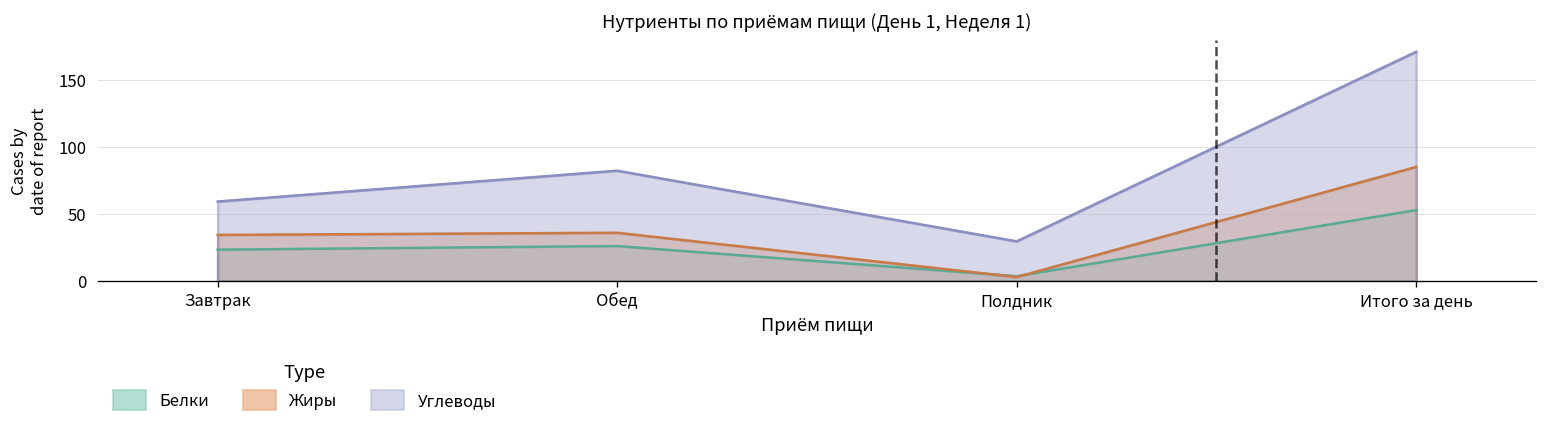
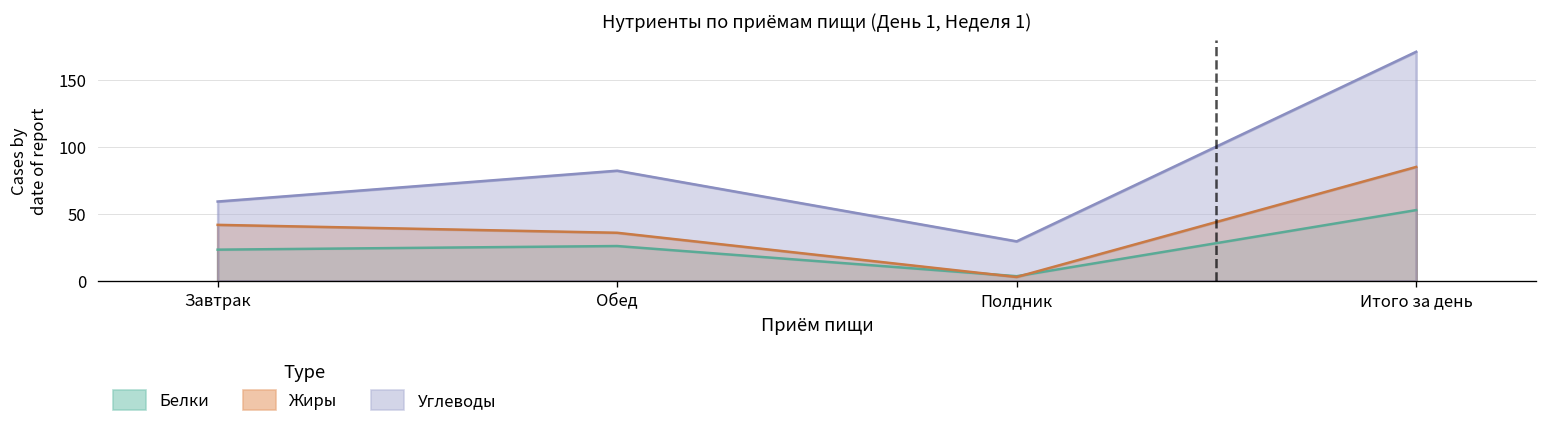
  {
    "Жиры": {
-     "Завтрак": 34,
+     "Завтрак": 42,
      "Обед": 36,
      "Итого за день": 85
    }
  }
